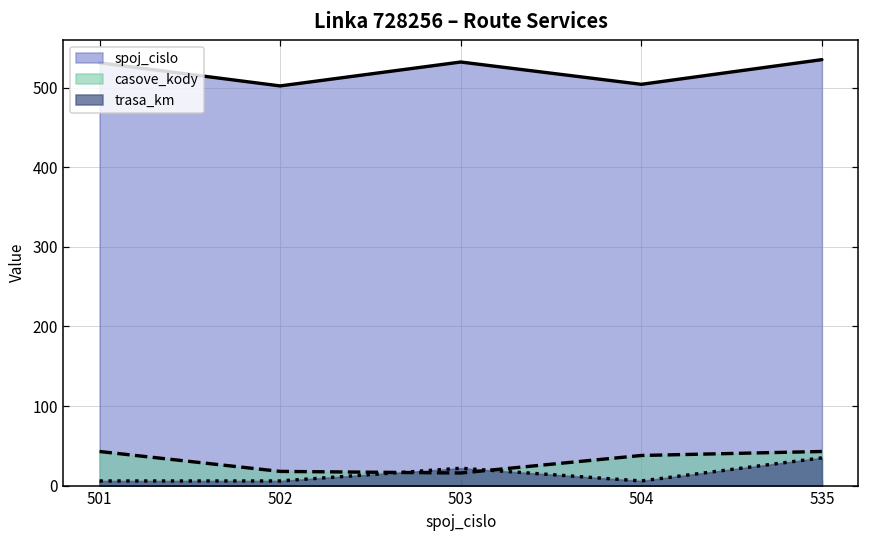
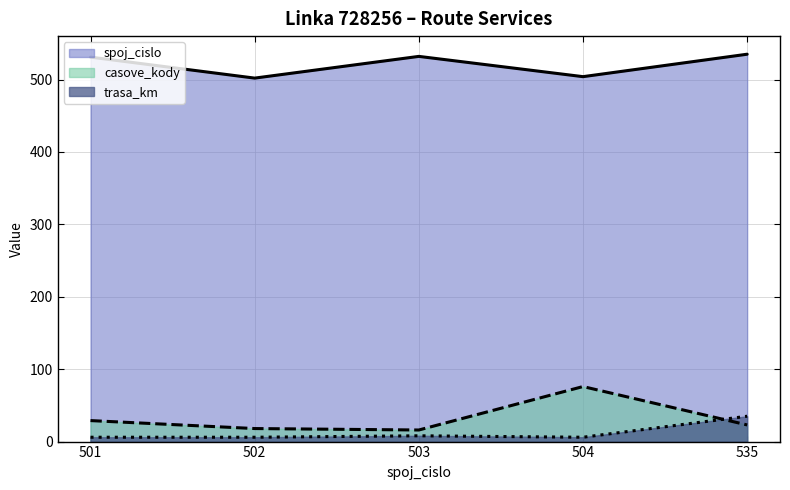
  {
    "spoj_cislo": {
      "502": 500,
      "503": 530,
      "504": 500,
      "535": 540
    },
    "casove_kody": {
-     "501": 40,
+     "501": 30,
      "502": 20,
      "503": 20,
-     "504": 40,
-     "535": 40
+     "504": 80,
+     "535": 20
    },
    "trasa_km": {
      "501": 10,
      "502": 10,
-     "503": 20,
+     "503": 10,
      "504": 10,
      "535": 40
    }
  }
